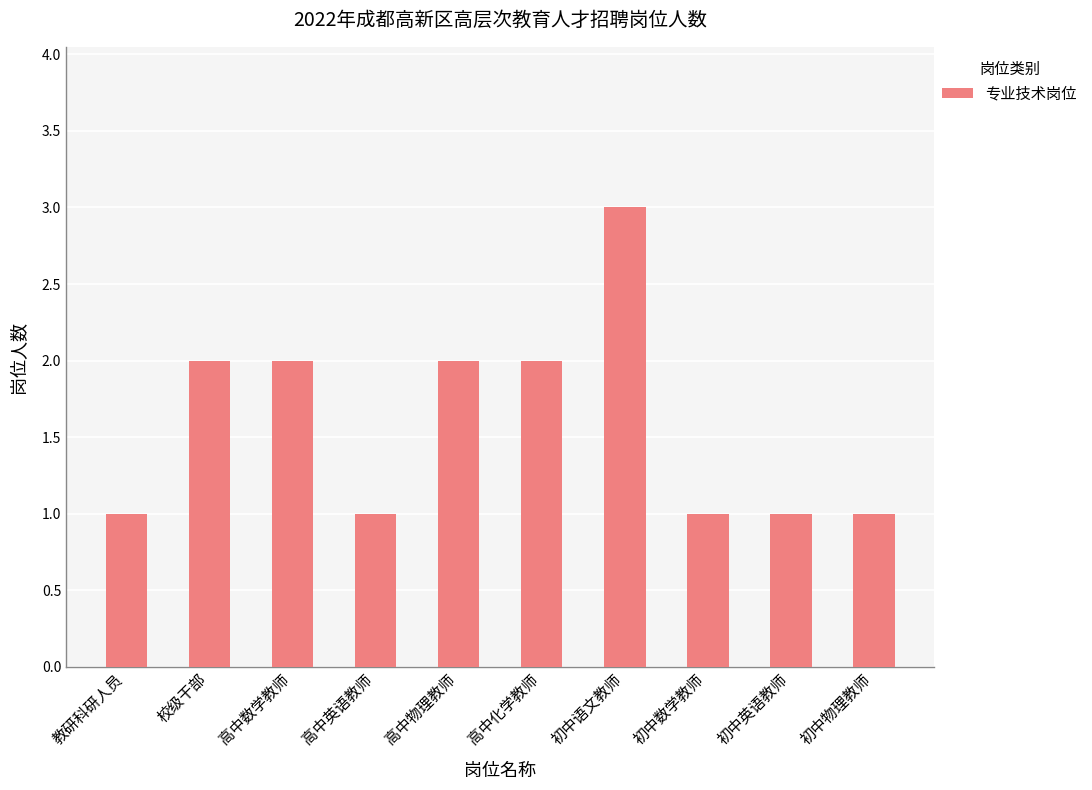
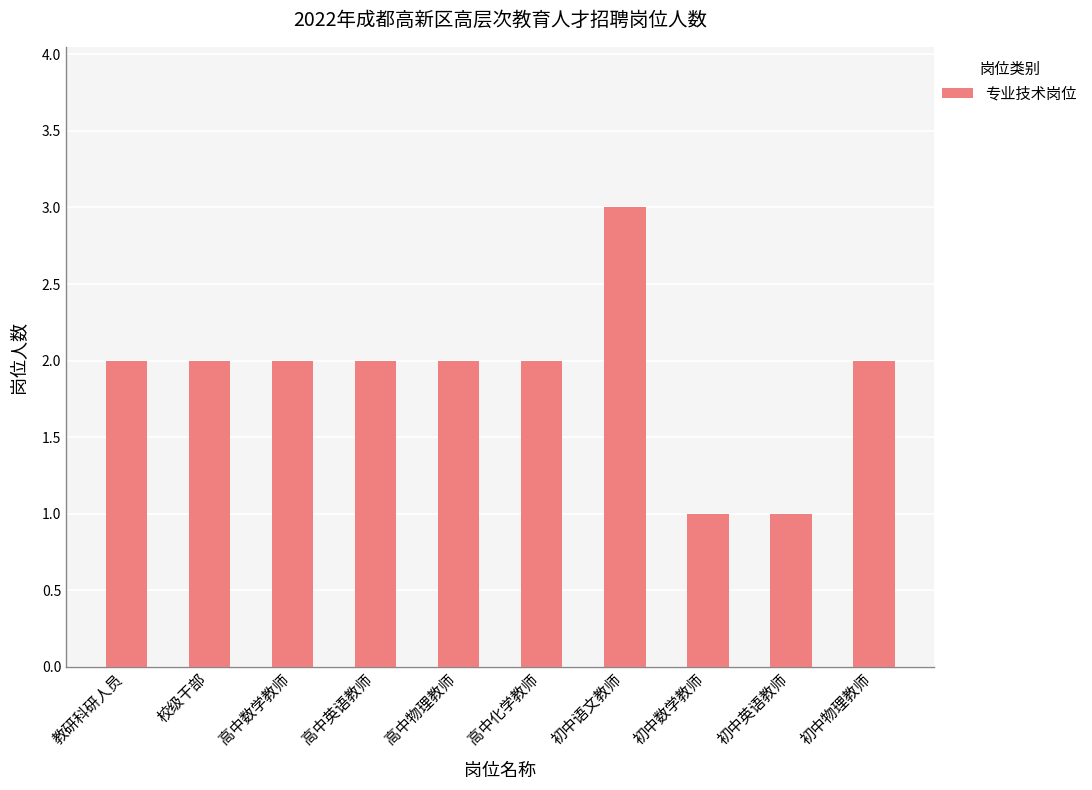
  {
-   "教研科研人员": 1,
+   "教研科研人员": 2,
    "校级干部": 2,
    "高中数学教师": 2,
-   "高中英语教师": 1,
+   "高中英语教师": 2,
    "高中物理教师": 2,
    "高中化学教师": 2,
    "初中语文教师": 3,
    "初中数学教师": 1,
    "初中英语教师": 1,
-   "初中物理教师": 1
+   "初中物理教师": 2
  }
